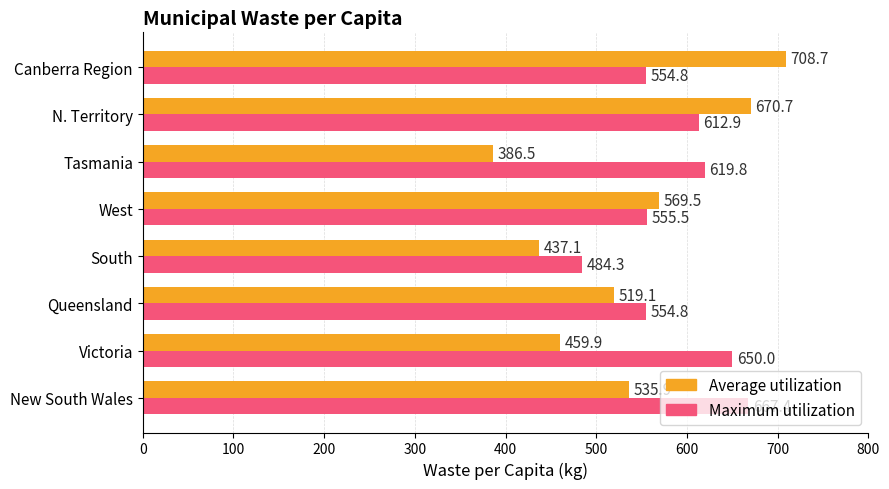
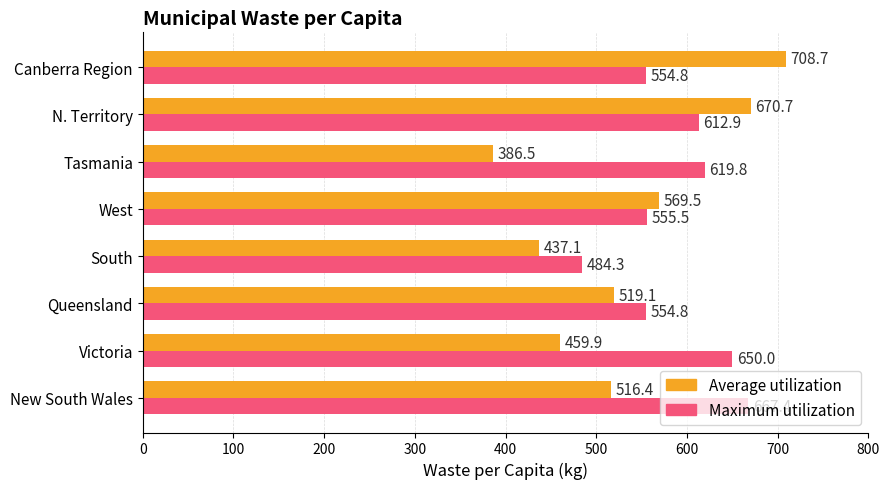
  {
    "Average utilization": {
-     "New South Wales": 540
+     "New South Wales": 520
    },
    "Maximum utilization": {
      "Canberra Region": 554.8,
      "N. Territory": 612.9,
      "Tasmania": 619.8,
      "West": 555.5,
      "South": 484.3,
      "Queensland": 554.8,
      "Victoria": 650.0
    }
  }
